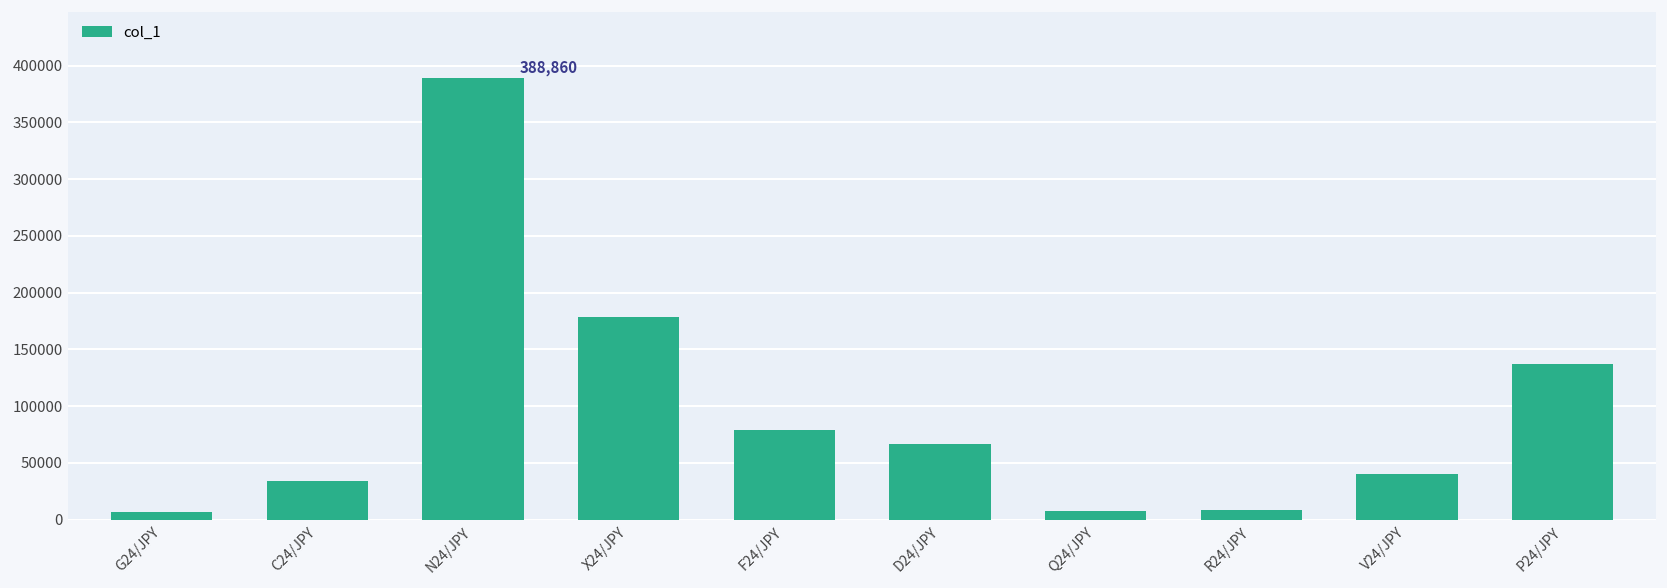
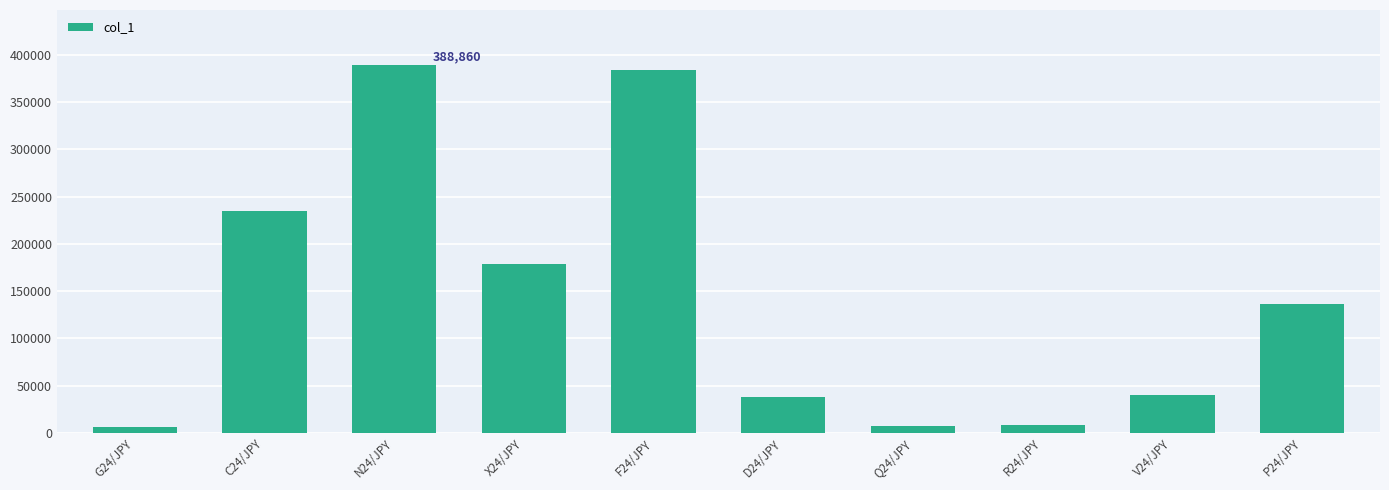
  {
    "G24/JPY": 10000,
-   "C24/JPY": 30000,
+   "C24/JPY": 230000,
    "N24/JPY": 390000,
    "X24/JPY": 180000,
-   "F24/JPY": 80000,
-   "D24/JPY": 70000,
+   "F24/JPY": 380000,
+   "D24/JPY": 40000,
    "Q24/JPY": 10000,
    "R24/JPY": 10000,
    "V24/JPY": 40000,
    "P24/JPY": 140000
  }
